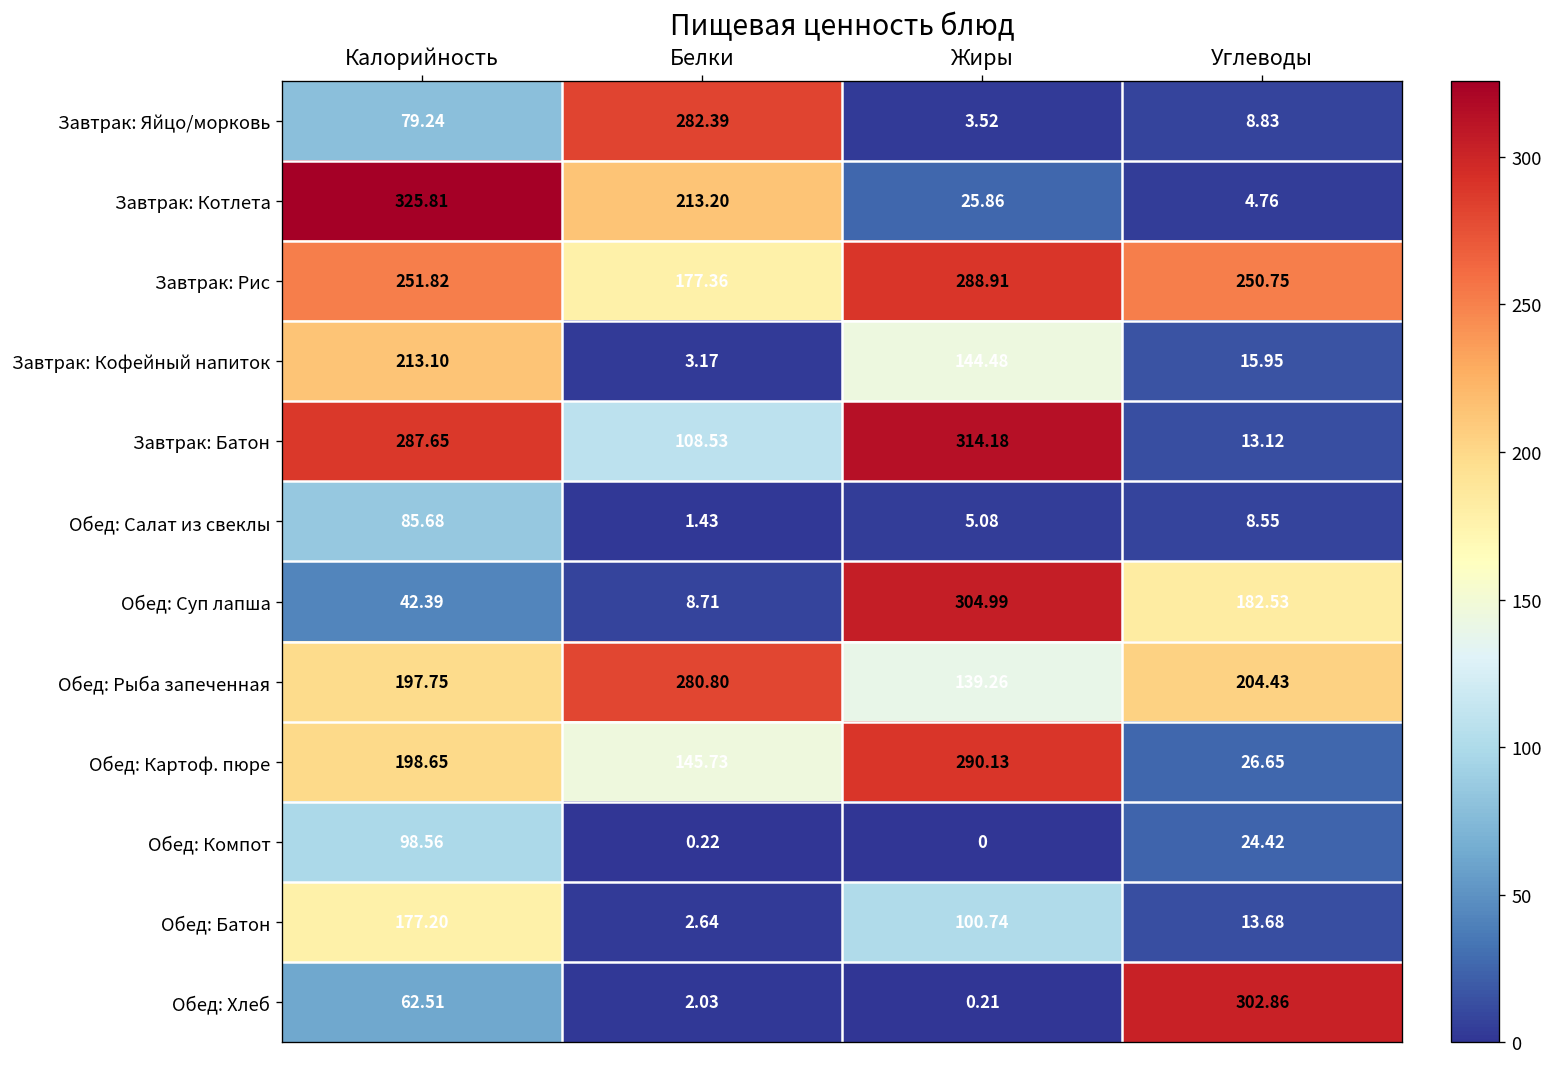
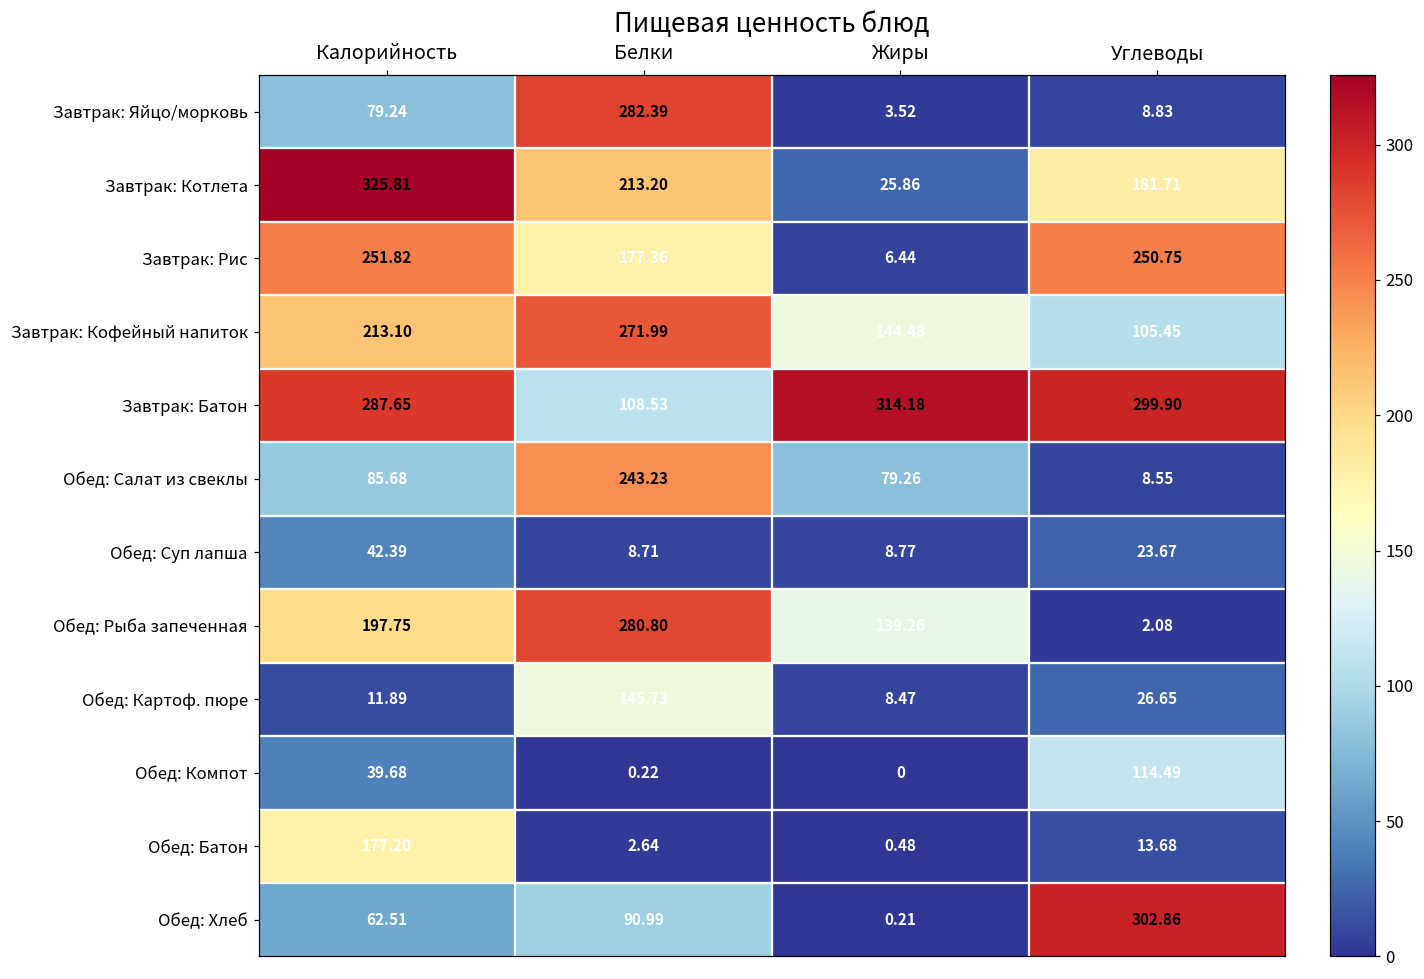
  {
    "Завтрак: Яйцо/морковь": {
      "Калорийность": 79.24,
      "Белки": 282.39,
      "Жиры": 3.52,
      "Углеводы": 8.83
    },
    "Завтрак: Котлета": {
      "Калорийность": 325.81,
      "Белки": 213.20,
      "Жиры": 25.86,
-     "Углеводы": 4.76
+     "Углеводы": 181.71
    },
    "Завтрак: Рис": {
      "Калорийность": 251.82,
      "Белки": 177.36,
-     "Жиры": 288.91,
+     "Жиры": 6.44,
      "Углеводы": 250.75
    },
    "Завтрак: Кофейный напиток": {
      "Калорийность": 213.10,
-     "Белки": 3.17,
-     "Углеводы": 15.95
+     "Белки": 271.99,
+     "Углеводы": 105.45
    },
    "Завтрак: Батон": {
      "Калорийность": 287.65,
      "Белки": 108.53,
      "Жиры": 314.18,
-     "Углеводы": 13.12
+     "Углеводы": 299.90
    },
    "Обед: Салат из свеклы": {
      "Калорийность": 85.68,
-     "Белки": 1.43,
-     "Жиры": 5.08,
+     "Белки": 243.23,
+     "Жиры": 79.26,
      "Углеводы": 8.55
    },
    "Обед: Суп лапша": {
      "Калорийность": 42.39,
      "Белки": 8.71,
-     "Жиры": 304.99,
-     "Углеводы": 182.53
+     "Жиры": 8.77,
+     "Углеводы": 23.67
    },
    "Обед: Рыба запеченная": {
      "Калорийность": 197.75,
      "Белки": 280.80,
-     "Углеводы": 204.43
+     "Углеводы": 2.08
    },
    "Обед: Картоф. пюре": {
-     "Калорийность": 198.65,
-     "Жиры": 290.13,
+     "Калорийность": 11.89,
+     "Жиры": 8.47,
      "Углеводы": 26.65
    },
    "Обед: Компот": {
-     "Калорийность": 98.56,
+     "Калорийность": 39.68,
      "Белки": 0.22,
      "Жиры": 0,
-     "Углеводы": 24.42
+     "Углеводы": 114.49
    },
    "Обед: Батон": {
      "Калорийность": 177.20,
      "Белки": 2.64,
-     "Жиры": 100.74,
+     "Жиры": 0.48,
      "Углеводы": 13.68
    },
    "Обед: Хлеб": {
      "Калорийность": 62.51,
-     "Белки": 2.03,
+     "Белки": 90.99,
      "Жиры": 0.21,
      "Углеводы": 302.86
    }
  }
